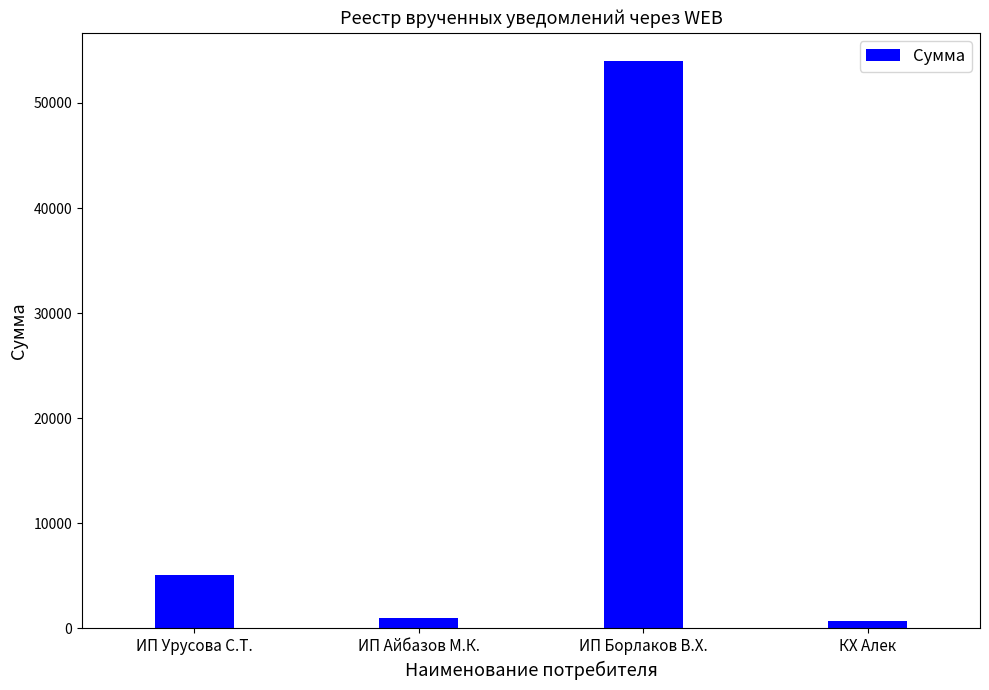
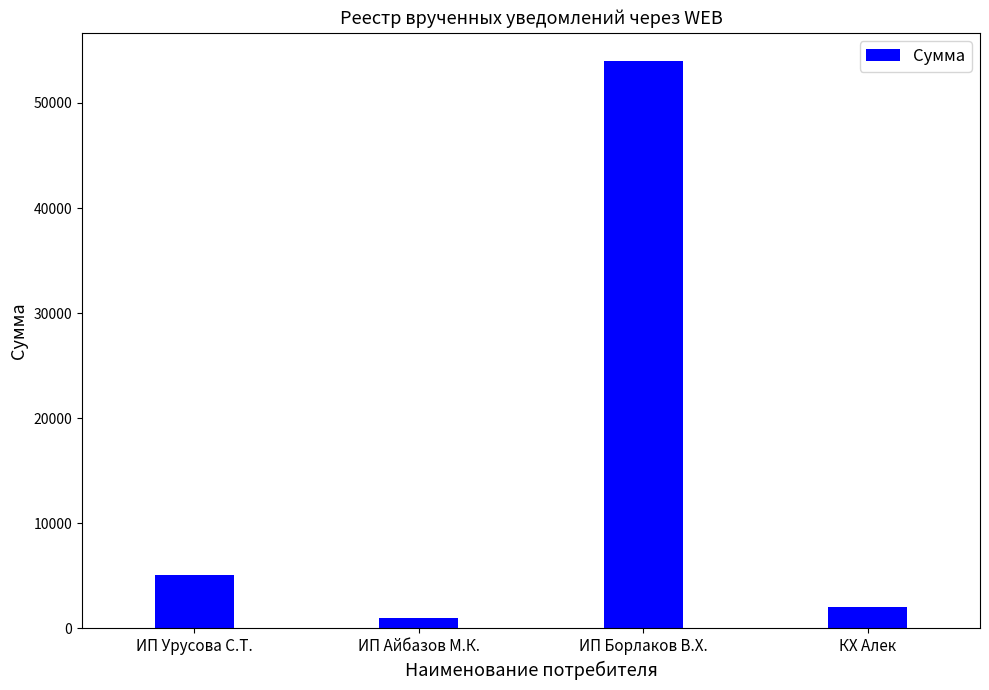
  {
    "ИП Урусова С.Т.": 5100,
    "ИП Айбазов М.К.": 1000,
    "ИП Борлаков В.Х.": 54000,
-   "КХ Алек": 700
+   "КХ Алек": 2000
  }
